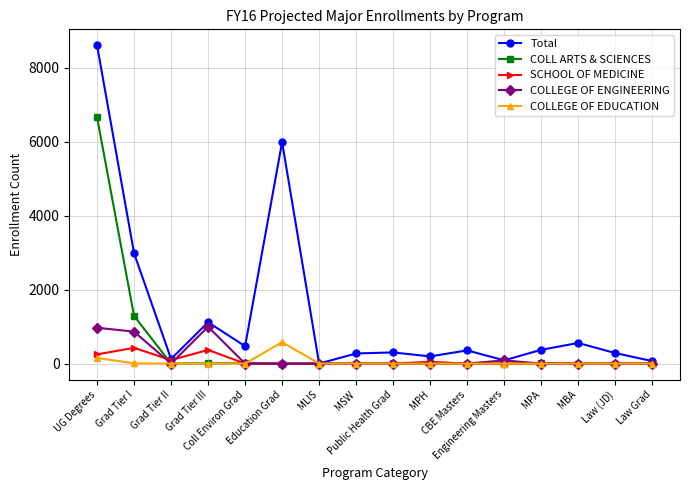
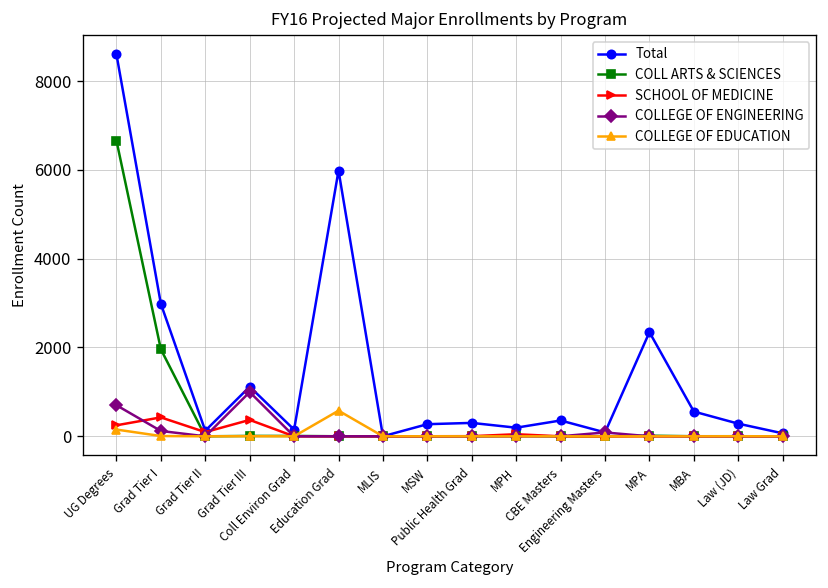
  {
    "Total": {
      "UG Degrees": 8600,
      "Grad Tier I": 3000,
      "Grad Tier III": 1100,
-     "Coll Environ Grad": 500,
+     "Coll Environ Grad": 200,
      "Education Grad": 6000,
      "MSW": 300,
      "Public Health Grad": 300,
      "MPH": 200,
      "CBE Masters": 400,
-     "MPA": 400,
+     "MPA": 2300,
      "MBA": 600,
      "Law (JD)": 300
    },
    "COLL ARTS & SCIENCES": {
      "UG Degrees": 6700,
-     "Grad Tier I": 1300
+     "Grad Tier I": 2000
    },
    "SCHOOL OF MEDICINE": {
      "UG Degrees": 200,
      "Grad Tier I": 400,
      "Grad Tier III": 400
    },
    "COLLEGE OF ENGINEERING": {
-     "UG Degrees": 1000,
-     "Grad Tier I": 900,
+     "UG Degrees": 700,
+     "Grad Tier I": 100,
      "Grad Tier III": 1000
    },
    "COLLEGE OF EDUCATION": {
      "UG Degrees": 200,
      "Grad Tier I": 0,
      "Education Grad": 600
    }
  }
